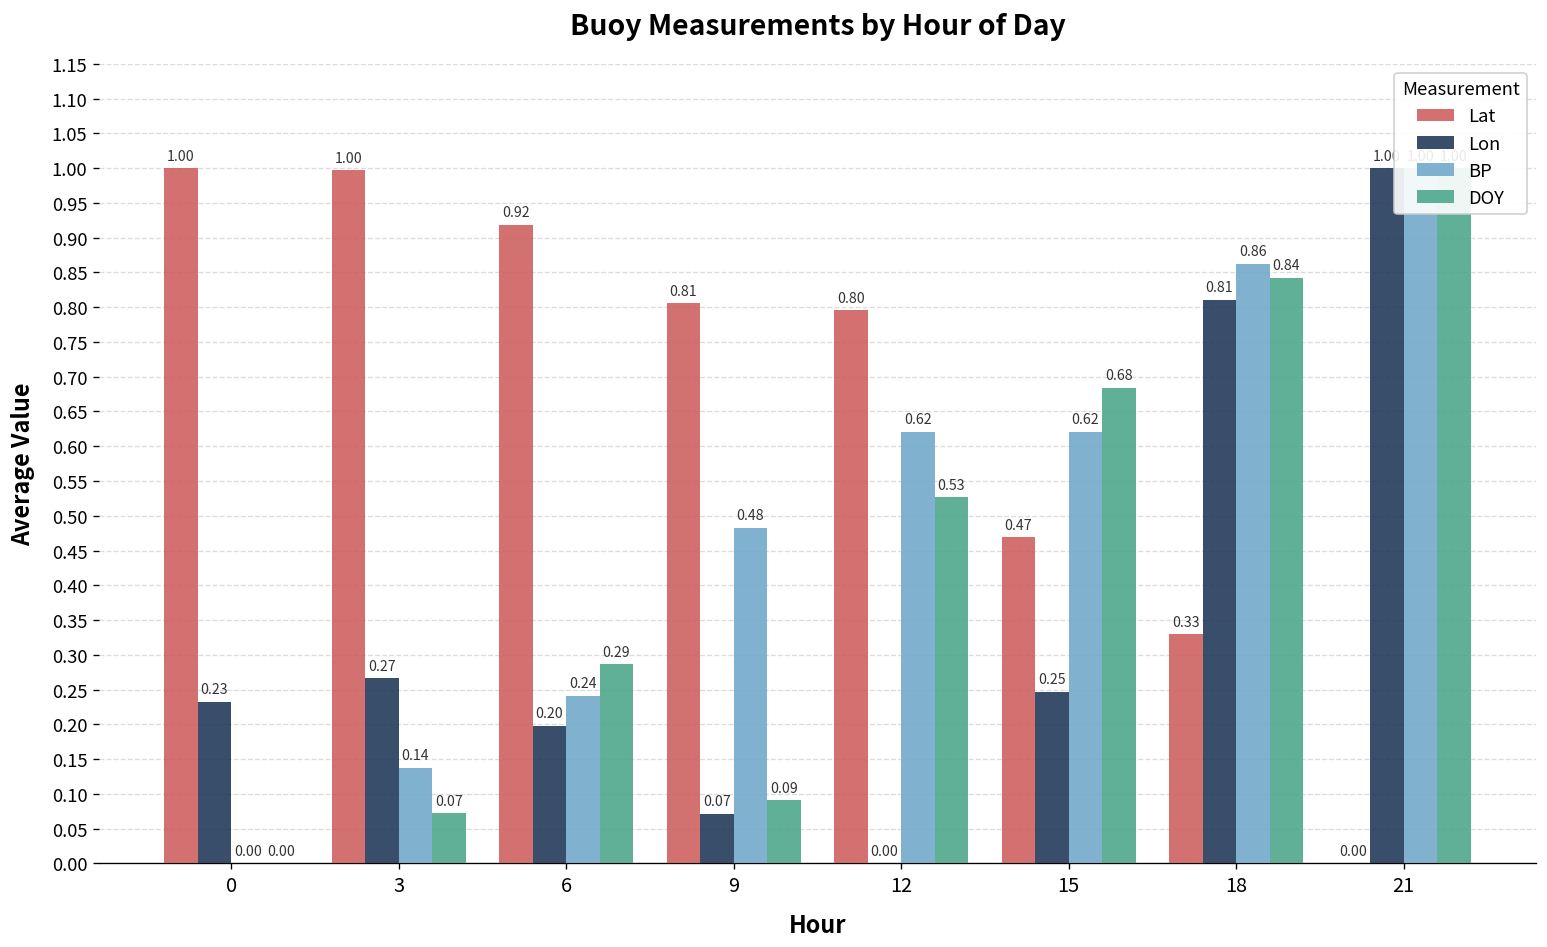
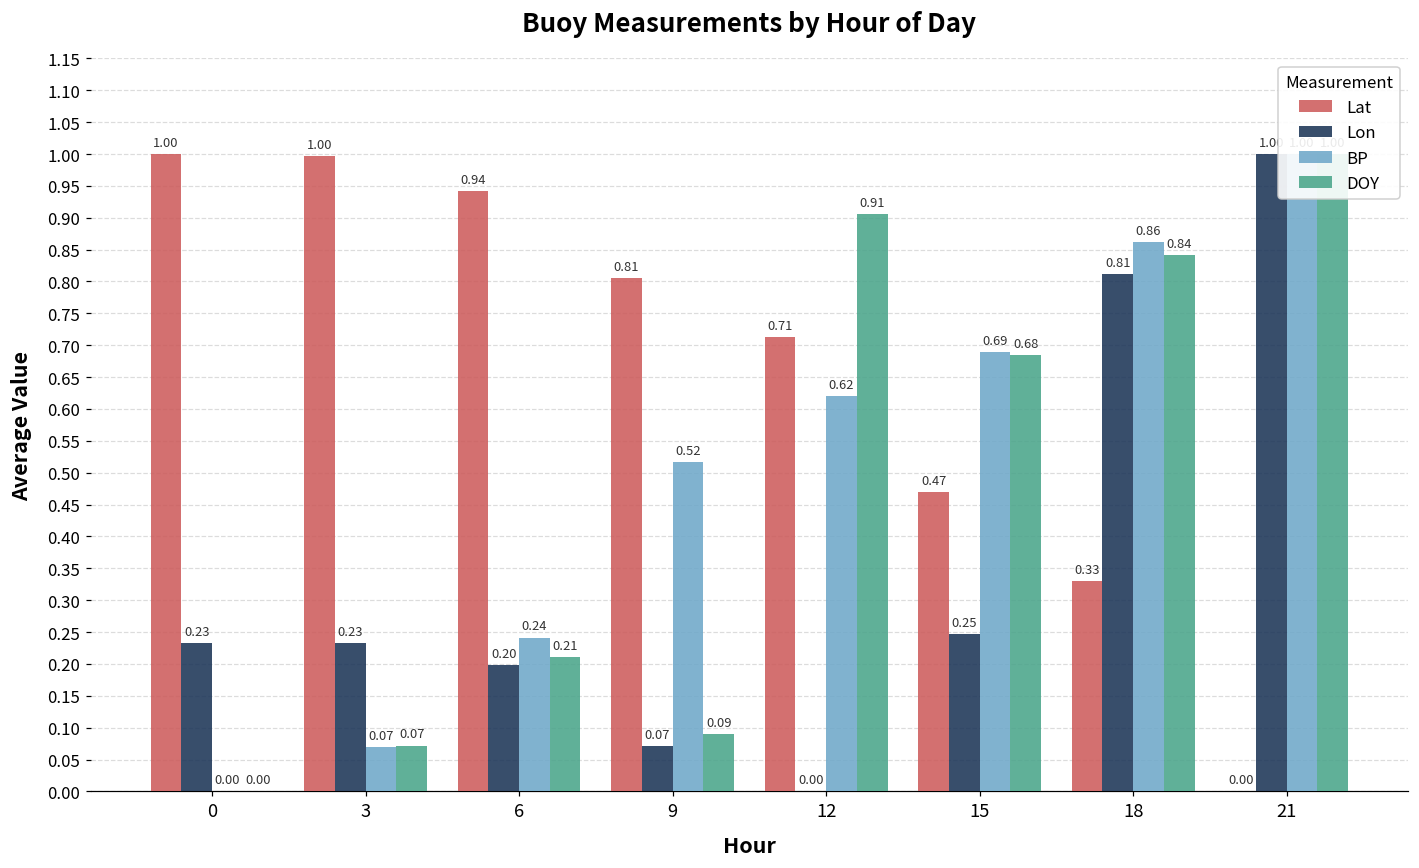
  {
    "Lat": {
      "0": 1.00,
      "3": 1.00,
-     "6": 0.92,
+     "6": 0.94,
      "9": 0.81,
-     "12": 0.80,
+     "12": 0.71,
      "15": 0.47,
      "18": 0.33,
      "21": 0.00
    },
    "Lon": {
      "0": 0.23,
-     "3": 0.27,
+     "3": 0.23,
      "6": 0.20,
      "9": 0.07,
      "12": 0.00,
      "15": 0.25,
      "18": 0.81
    },
    "BP": {
      "0": 0.00,
-     "3": 0.14,
+     "3": 0.07,
      "6": 0.24,
-     "9": 0.48,
+     "9": 0.52,
      "12": 0.62,
-     "15": 0.62,
+     "15": 0.69,
      "18": 0.86
    },
    "DOY": {
      "0": 0.00,
      "3": 0.07,
-     "6": 0.29,
+     "6": 0.21,
      "9": 0.09,
-     "12": 0.53,
+     "12": 0.91,
      "15": 0.68,
      "18": 0.84
    }
  }
